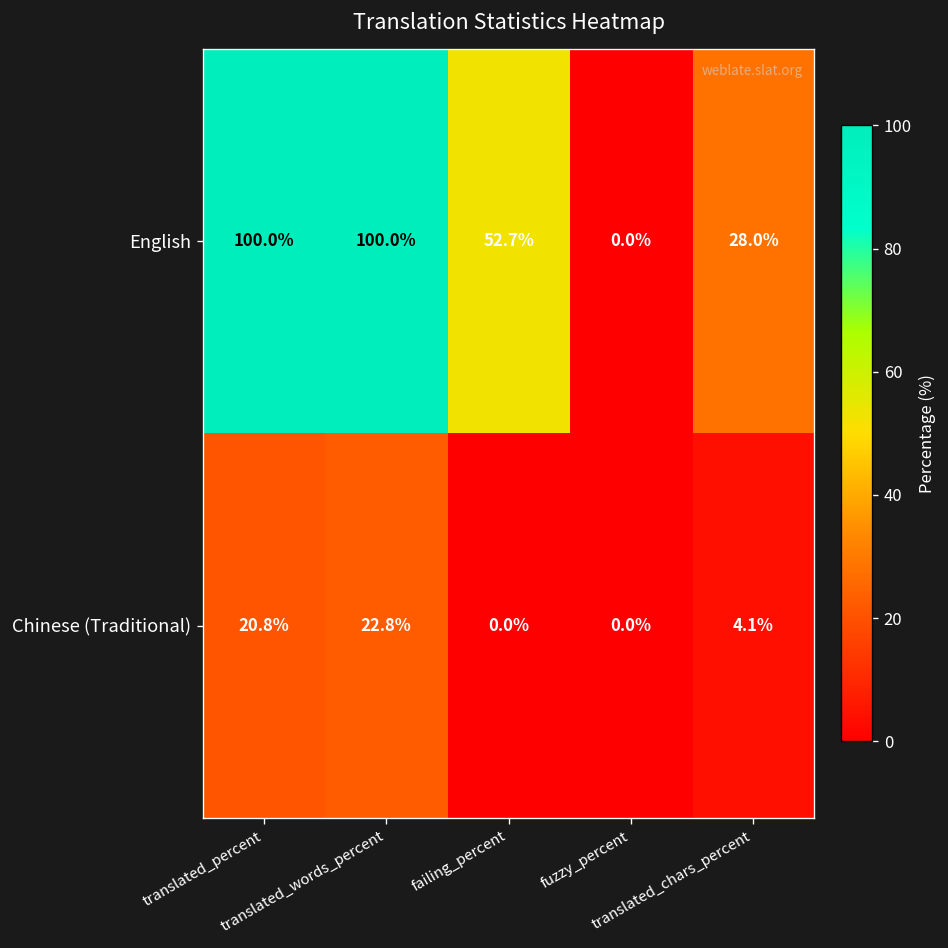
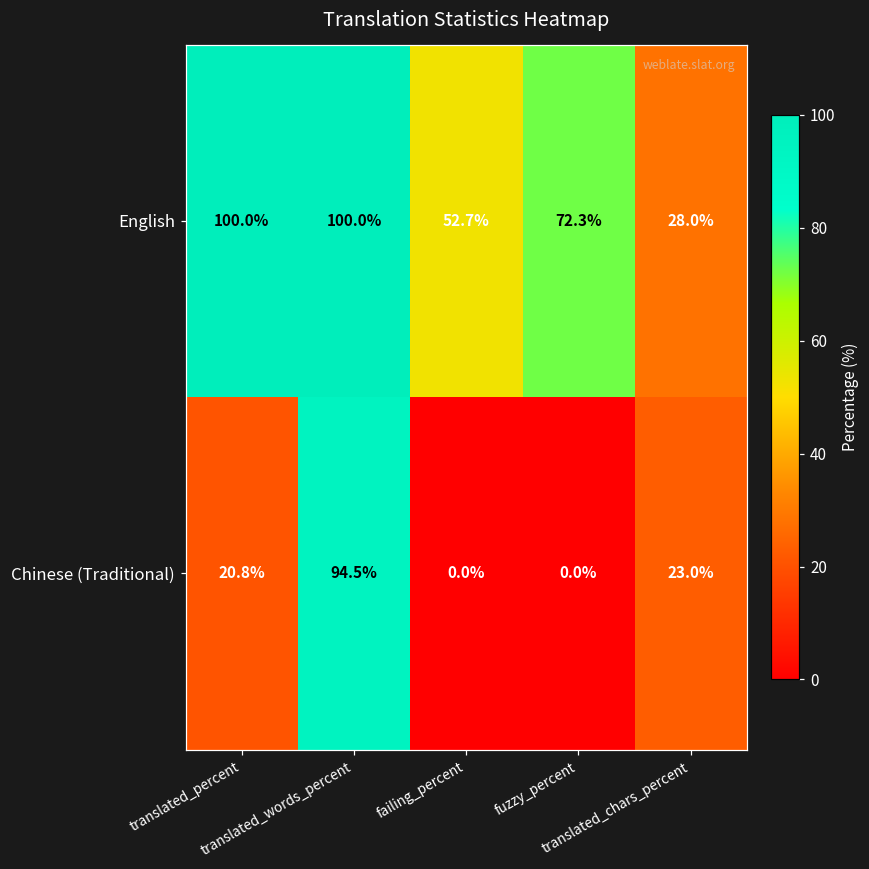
  {
    "English": {
      "translated_percent": "100.0%",
      "translated_words_percent": "100.0%",
      "failing_percent": "52.7%",
-     "fuzzy_percent": "0.0%"
+     "fuzzy_percent": "72.3%"
    },
    "Chinese (Traditional)": {
      "translated_percent": "20.8%",
-     "translated_words_percent": "22.8%",
+     "translated_words_percent": "94.5%",
      "failing_percent": "0.0%",
      "fuzzy_percent": "0.0%",
-     "translated_chars_percent": "4.1%"
+     "translated_chars_percent": "23.0%"
    }
  }
